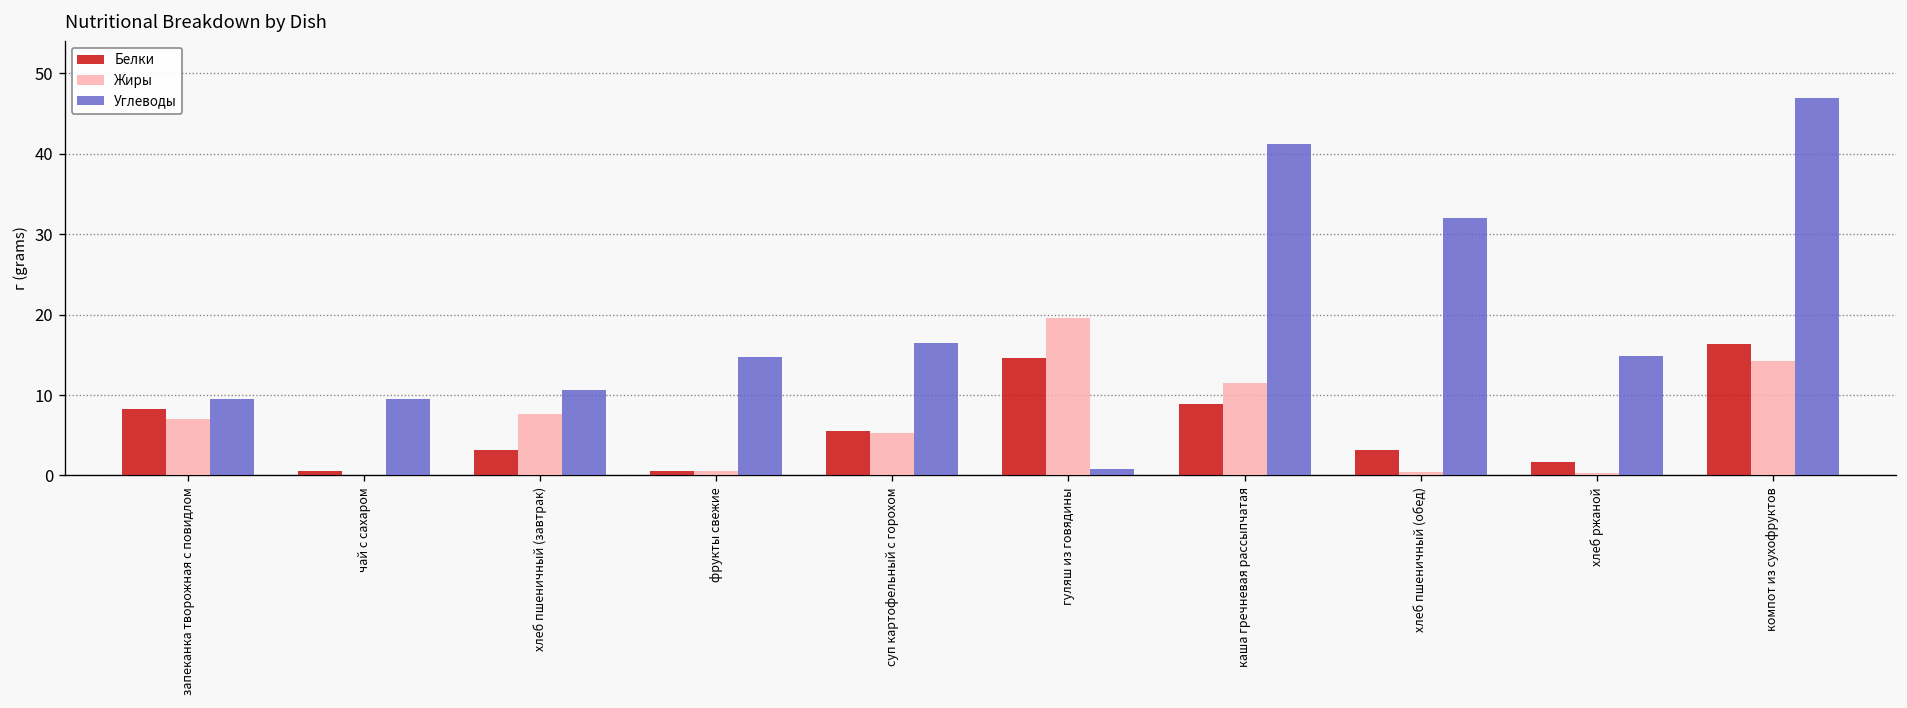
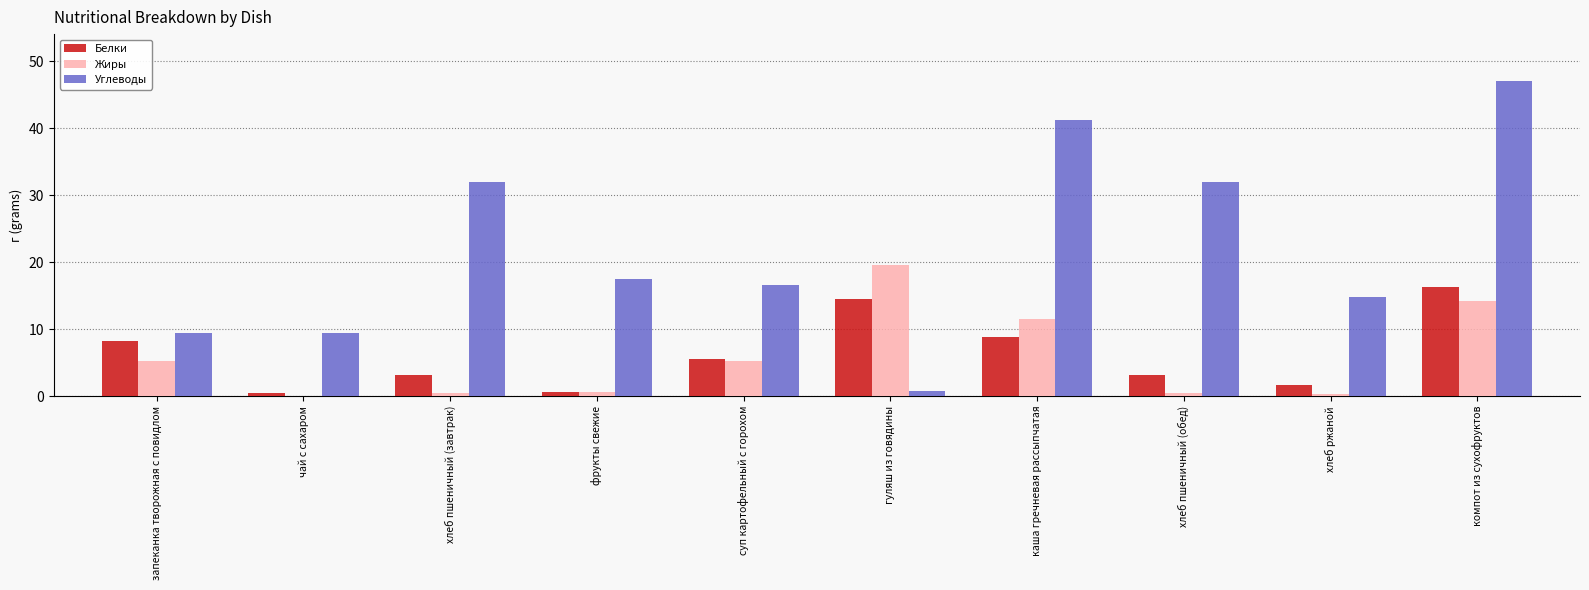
  {
    "Белки": {
      "запеканка творожная с повидлом": 8,
      "чай с сахаром": 1,
      "хлеб пшеничный (завтрак)": 3,
      "фрукты свежие": 1,
      "суп картофельный с горохом": 5,
      "гуляш из говядины": 15,
      "каша гречневая рассыпчатая": 9,
      "хлеб пшеничный (обед)": 3,
      "хлеб ржаной": 2,
      "компот из сухофруктов": 16
    },
    "Жиры": {
-     "запеканка творожная с повидлом": 7,
+     "запеканка творожная с повидлом": 5,
      "чай с сахаром": 0,
-     "хлеб пшеничный (завтрак)": 8,
+     "хлеб пшеничный (завтрак)": 0,
      "фрукты свежие": 1,
      "суп картофельный с горохом": 5,
      "гуляш из говядины": 20,
      "каша гречневая рассыпчатая": 12,
      "хлеб пшеничный (обед)": 0,
      "компот из сухофруктов": 14
    },
    "Углеводы": {
      "запеканка творожная с повидлом": 9,
      "чай с сахаром": 9,
-     "хлеб пшеничный (завтрак)": 11,
-     "фрукты свежие": 15,
+     "хлеб пшеничный (завтрак)": 32,
+     "фрукты свежие": 18,
      "суп картофельный с горохом": 17,
      "гуляш из говядины": 1,
      "каша гречневая рассыпчатая": 41,
      "хлеб пшеничный (обед)": 32,
      "хлеб ржаной": 15,
      "компот из сухофруктов": 47
    }
  }
